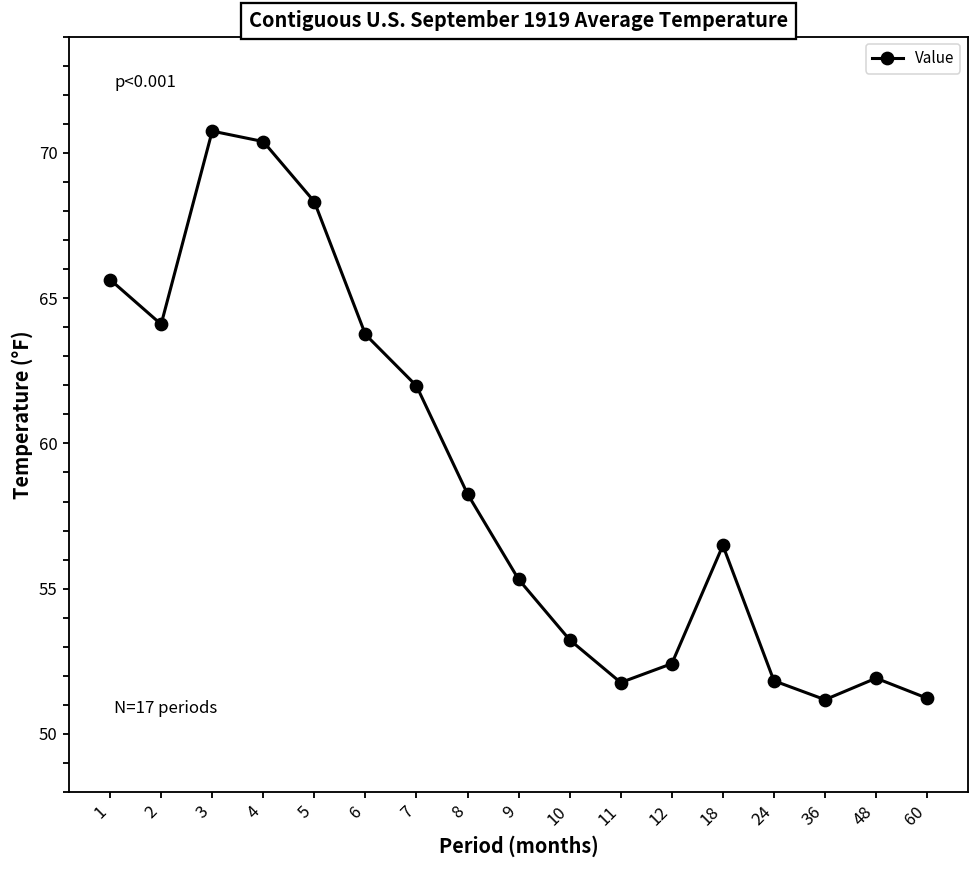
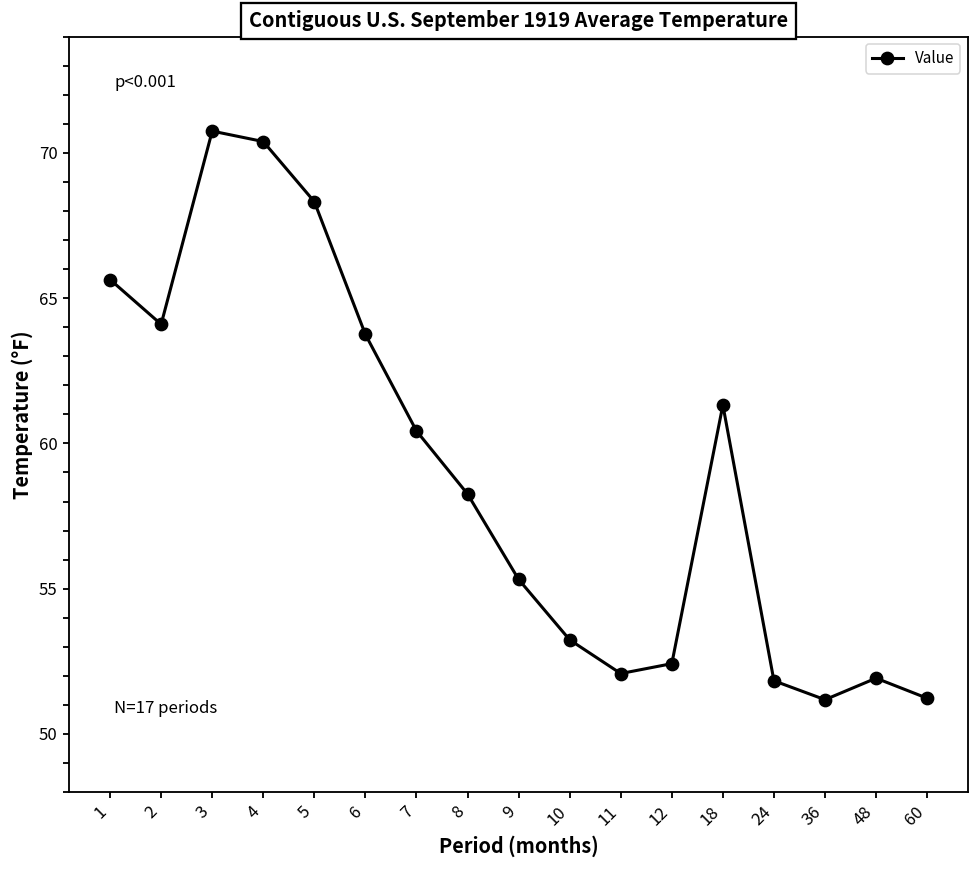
  {
    "1": 65.6,
    "2": 64.1,
    "3": 70.8,
    "4": 70.4,
    "5": 68.3,
    "6": 63.8,
-   "7": 62.0,
+   "7": 60.4,
    "8": 58.3,
    "9": 55.3,
    "10": 53.2,
-   "11": 51.8,
+   "11": 52.1,
    "12": 52.4,
-   "18": 56.5,
+   "18": 61.3,
    "24": 51.8,
    "36": 51.2,
    "48": 51.9,
    "60": 51.2
  }
